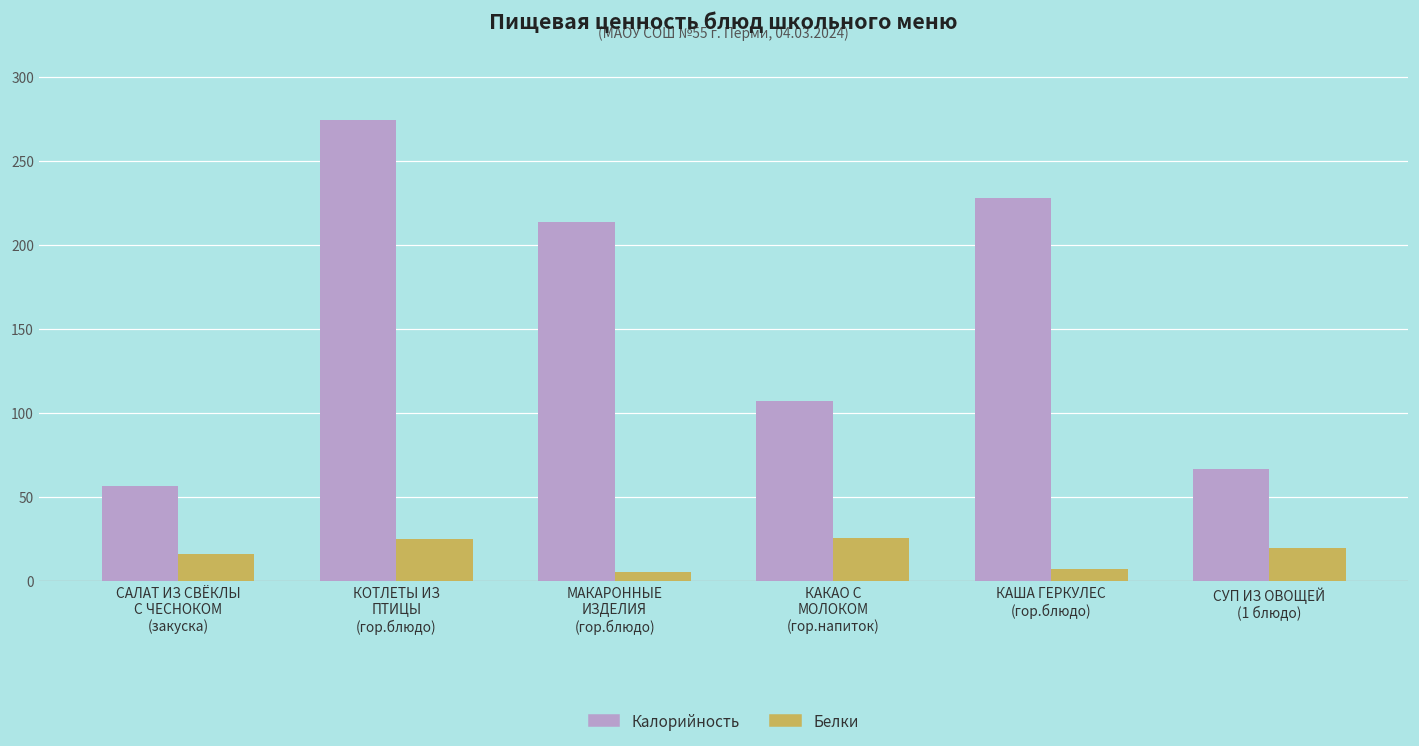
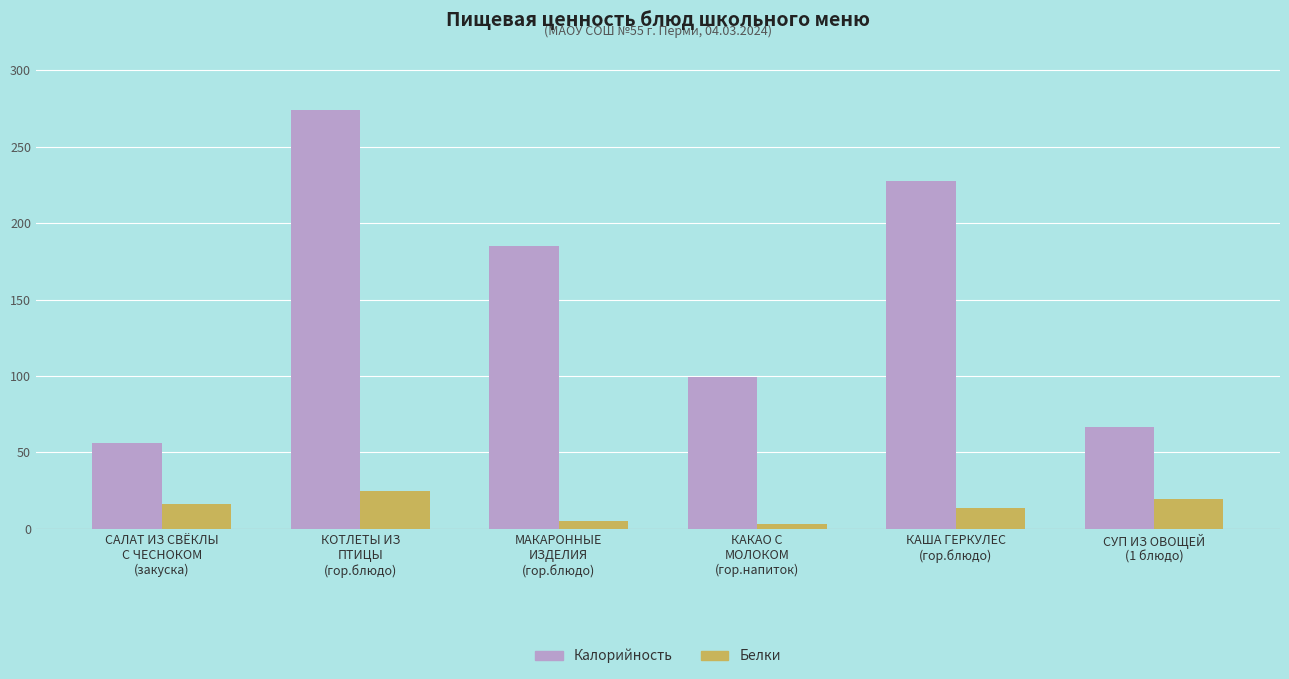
  {
    "Калорийность": {
      "САЛАТ ИЗ СВЁКЛЫ С ЧЕСНОКОМ (закуска)": 56,
      "КОТЛЕТЫ ИЗ ПТИЦЫ (гор.блюдо)": 274,
-     "МАКАРОННЫЕ ИЗДЕЛИЯ (гор.блюдо)": 214,
-     "КАКАО С МОЛОКОМ (гор.напиток)": 107,
+     "МАКАРОННЫЕ ИЗДЕЛИЯ (гор.блюдо)": 185,
+     "КАКАО С МОЛОКОМ (гор.напиток)": 99,
      "КАША ГЕРКУЛЕС (гор.блюдо)": 228,
      "СУП ИЗ ОВОЩЕЙ (1 блюдо)": 67
    },
    "Белки": {
      "САЛАТ ИЗ СВЁКЛЫ С ЧЕСНОКОМ (закуска)": 16,
      "КОТЛЕТЫ ИЗ ПТИЦЫ (гор.блюдо)": 25,
      "МАКАРОННЫЕ ИЗДЕЛИЯ (гор.блюдо)": 5,
-     "КАКАО С МОЛОКОМ (гор.напиток)": 26,
-     "КАША ГЕРКУЛЕС (гор.блюдо)": 7,
+     "КАКАО С МОЛОКОМ (гор.напиток)": 3,
+     "КАША ГЕРКУЛЕС (гор.блюдо)": 14,
      "СУП ИЗ ОВОЩЕЙ (1 блюдо)": 19
    }
  }
